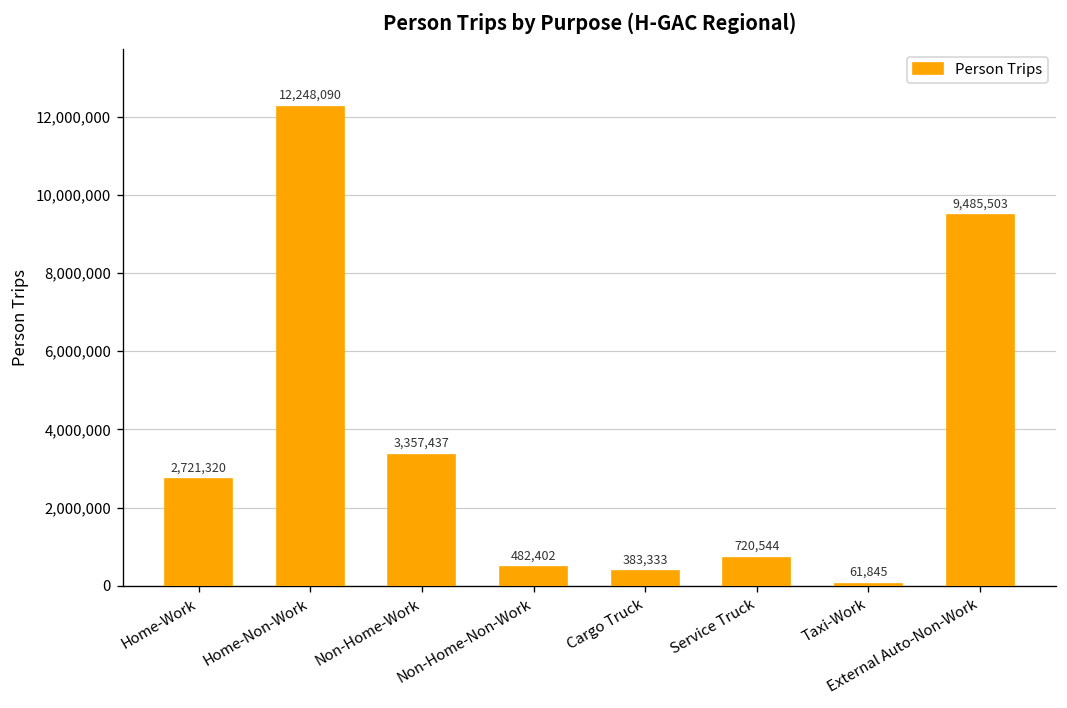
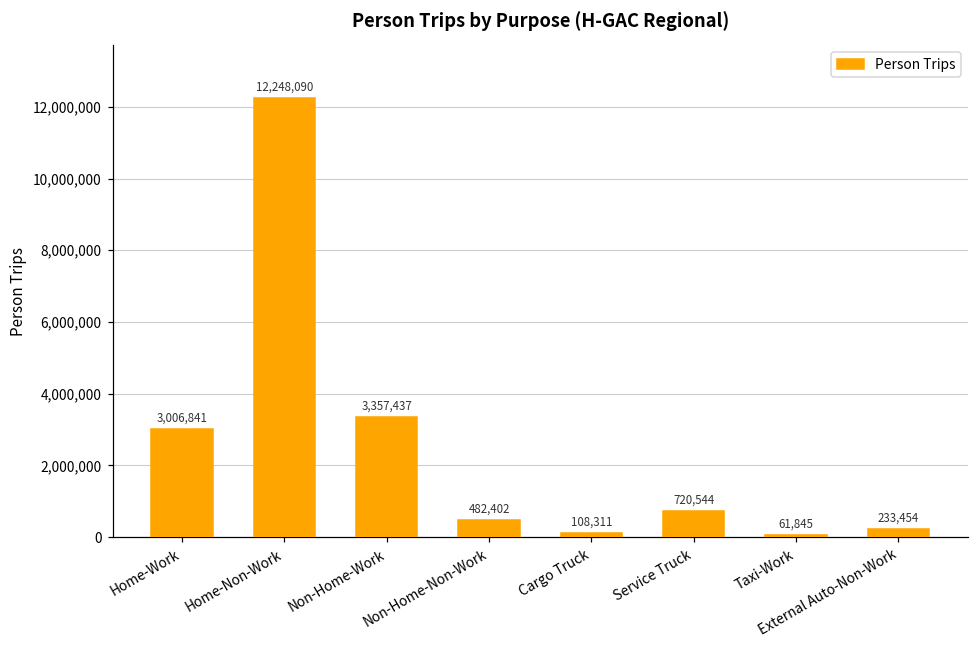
  {
-   "Home-Work": "2,721,320",
+   "Home-Work": "3,006,841",
    "Home-Non-Work": "12,248,090",
    "Non-Home-Work": "3,357,437",
    "Non-Home-Non-Work": "482,402",
-   "Cargo Truck": "383,333",
+   "Cargo Truck": "108,311",
    "Service Truck": "720,544",
    "Taxi-Work": "61,845",
-   "External Auto-Non-Work": "9,485,503"
+   "External Auto-Non-Work": "233,454"
  }
